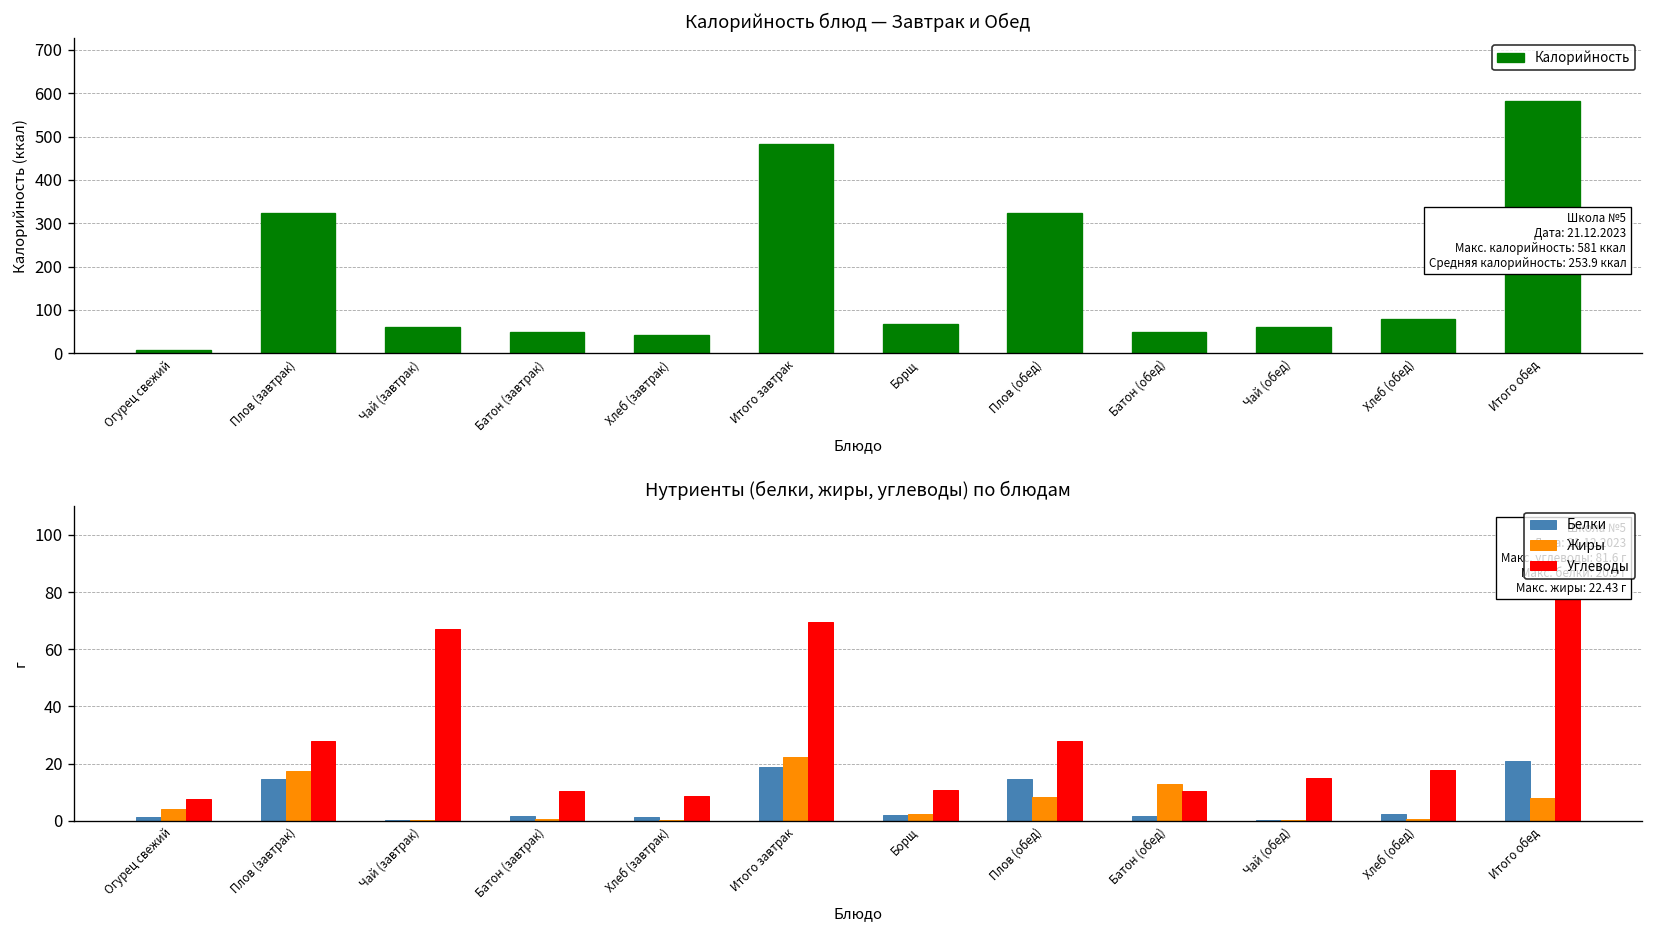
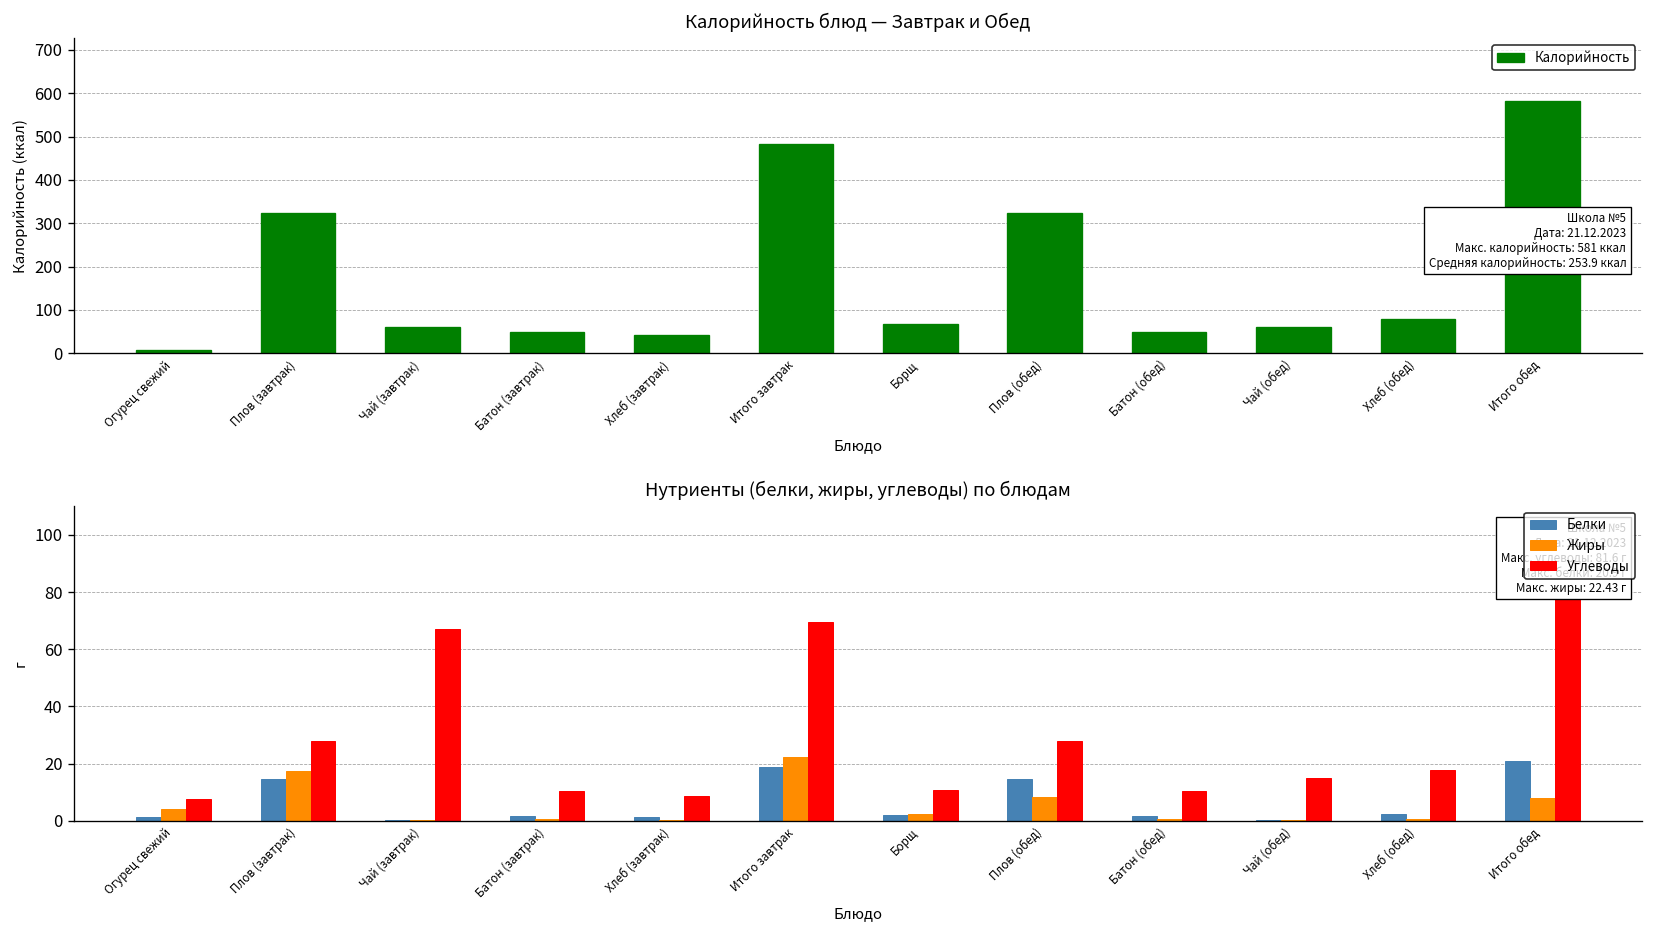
  {
    "Калорийность блюд — Завтрак и Обед": {
      "Огурец свежий": 10,
      "Плов (завтрак)": 320,
      "Чай (завтрак)": 60,
      "Батон (завтрак)": 50,
      "Хлеб (завтрак)": 40,
      "Итого завтрак": 480,
      "Борщ": 70,
      "Плов (обед)": 320,
      "Батон (обед)": 50,
      "Чай (обед)": 60,
      "Хлеб (обед)": 80
    },
    "Нутриенты (белки, жиры, углеводы) по блюдам": {
      "Белки": {
        "Огурец свежий": 1,
        "Плов (завтрак)": 15,
        "Батон (завтрак)": 2,
        "Хлеб (завтрак)": 1,
        "Итого завтрак": 19,
        "Борщ": 2,
        "Плов (обед)": 15,
        "Батон (обед)": 2,
        "Хлеб (обед)": 3,
        "Итого обед": 21
      },
      "Жиры": {
        "Огурец свежий": 4,
        "Плов (завтрак)": 18,
        "Итого завтрак": 22,
        "Борщ": 2,
        "Плов (обед)": 8,
-       "Батон (обед)": 13,
+       "Батон (обед)": 1,
        "Итого обед": 8
      },
      "Углеводы": {
        "Огурец свежий": 8,
        "Плов (завтрак)": 28,
        "Чай (завтрак)": 67,
        "Батон (завтрак)": 10,
        "Хлеб (завтрак)": 9,
        "Итого завтрак": 69,
        "Борщ": 11,
        "Плов (обед)": 28,
        "Батон (обед)": 10,
        "Чай (обед)": 15,
        "Хлеб (обед)": 18
      }
    }
  }
